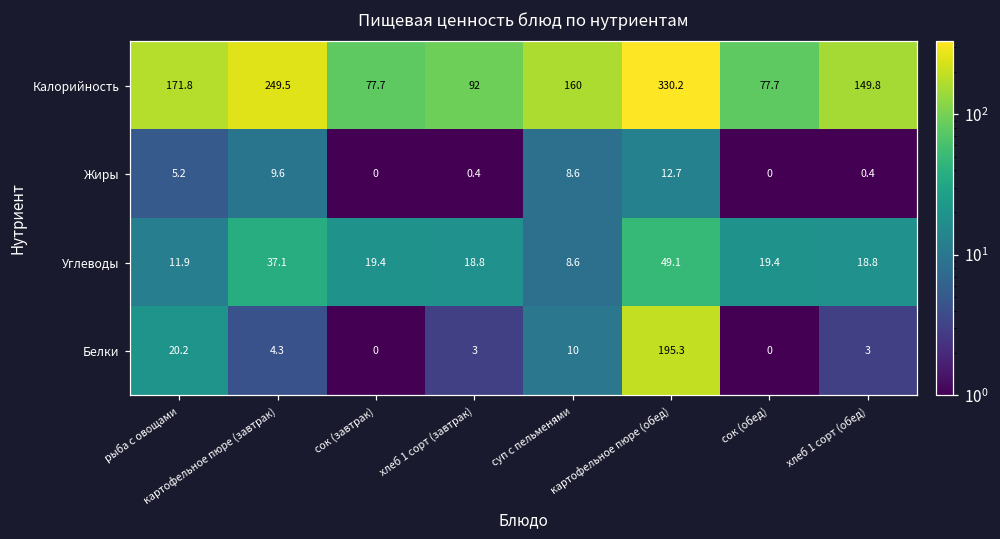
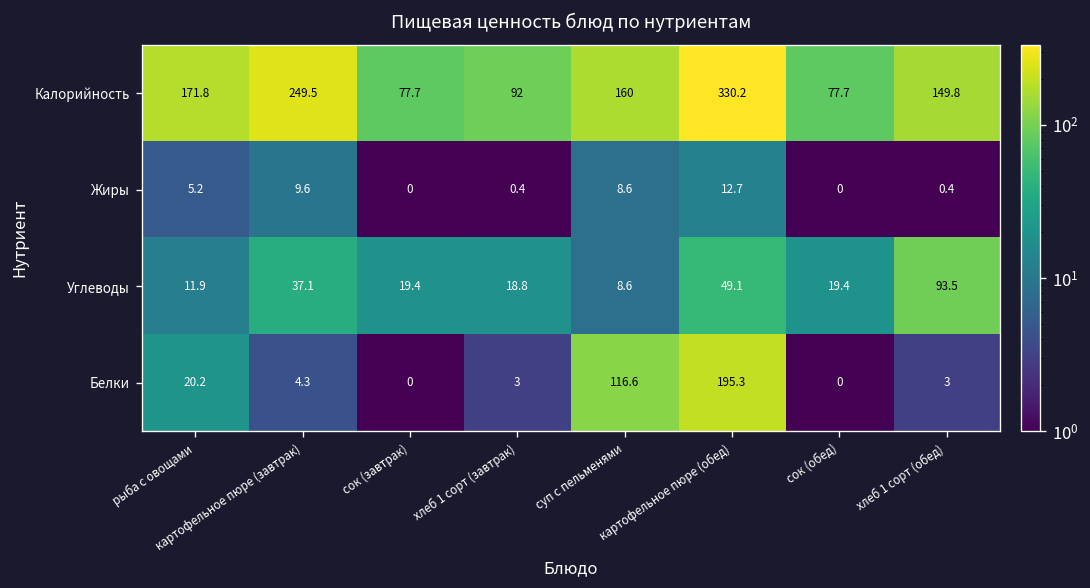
  {
    "Калорийность": {
      "рыба с овощами": 171.8,
      "картофельное пюре (завтрак)": 249.5,
      "сок (завтрак)": 77.7,
      "хлеб 1 сорт (завтрак)": 92,
      "суп с пельменями": 160,
      "картофельное пюре (обед)": 330.2,
      "сок (обед)": 77.7,
      "хлеб 1 сорт (обед)": 149.8
    },
    "Жиры": {
      "рыба с овощами": 5.2,
      "картофельное пюре (завтрак)": 9.6,
      "сок (завтрак)": 0,
      "хлеб 1 сорт (завтрак)": 0.4,
      "суп с пельменями": 8.6,
      "картофельное пюре (обед)": 12.7,
      "сок (обед)": 0,
      "хлеб 1 сорт (обед)": 0.4
    },
    "Углеводы": {
      "рыба с овощами": 11.9,
      "картофельное пюре (завтрак)": 37.1,
      "сок (завтрак)": 19.4,
      "хлеб 1 сорт (завтрак)": 18.8,
      "суп с пельменями": 8.6,
      "картофельное пюре (обед)": 49.1,
      "сок (обед)": 19.4,
-     "хлеб 1 сорт (обед)": 18.8
+     "хлеб 1 сорт (обед)": 93.5
    },
    "Белки": {
      "рыба с овощами": 20.2,
      "картофельное пюре (завтрак)": 4.3,
      "сок (завтрак)": 0,
      "хлеб 1 сорт (завтрак)": 3,
-     "суп с пельменями": 10,
+     "суп с пельменями": 116.6,
      "картофельное пюре (обед)": 195.3,
      "сок (обед)": 0,
      "хлеб 1 сорт (обед)": 3
    }
  }
